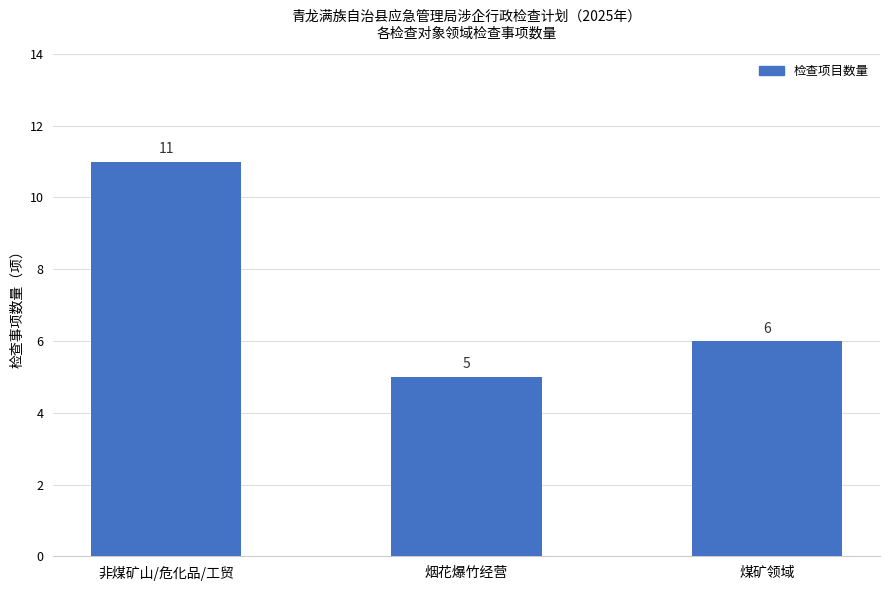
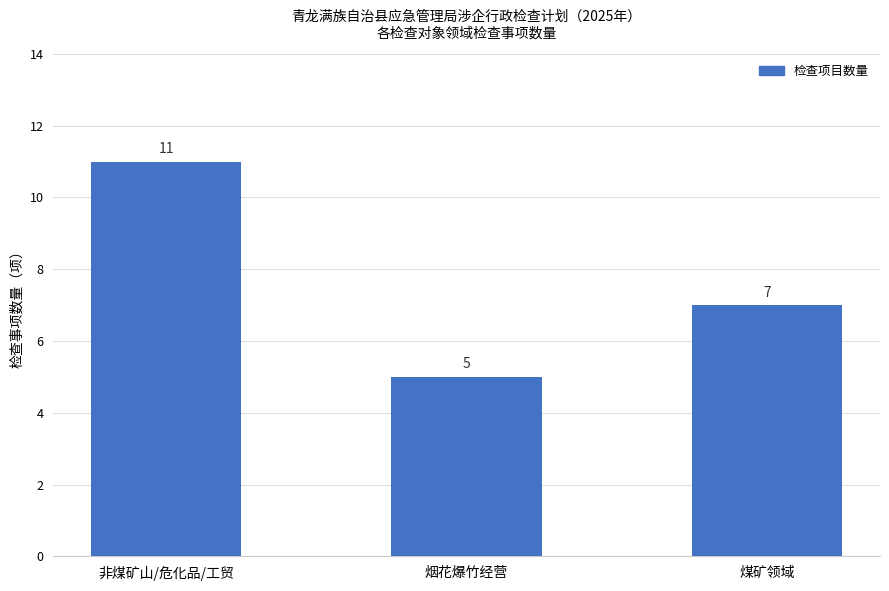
  {
    "非煤矿山/危化品/工贸": 11,
    "烟花爆竹经营": 5,
-   "煤矿领域": 6
+   "煤矿领域": 7
  }
